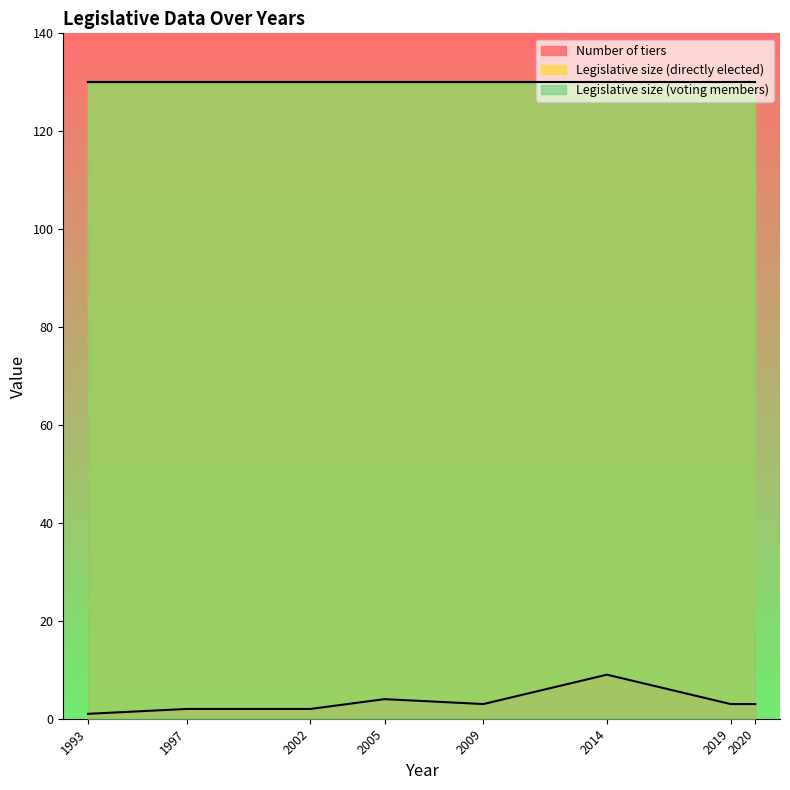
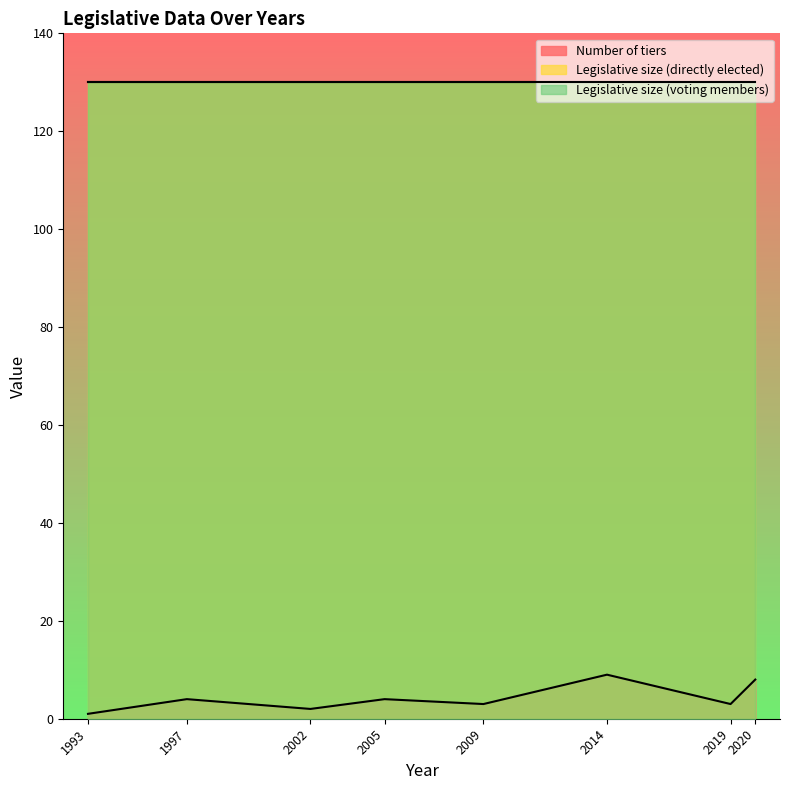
  {
    "Number of tiers": {
      "1993": 1,
-     "1997": 2,
+     "1997": 4,
      "2002": 2,
      "2005": 4,
      "2009": 3,
      "2014": 9,
      "2019": 3,
-     "2020": 3
+     "2020": 8
    },
    "Legislative size (voting members)": {
      "1993": 130,
      "1997": 130,
      "2002": 130,
      "2005": 130,
      "2009": 130
    }
  }
